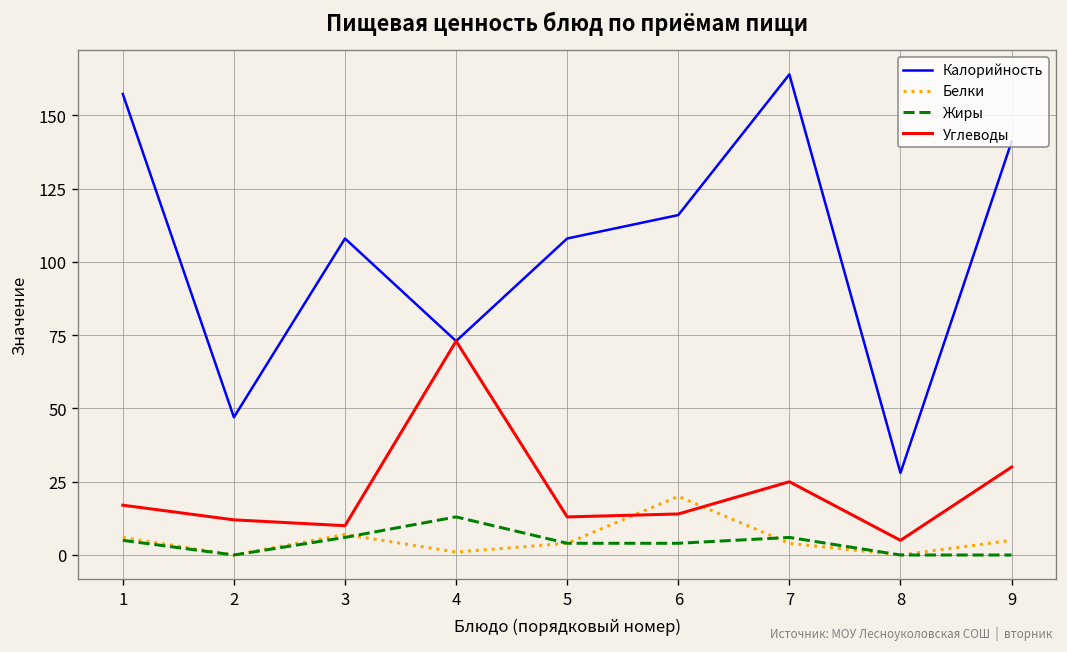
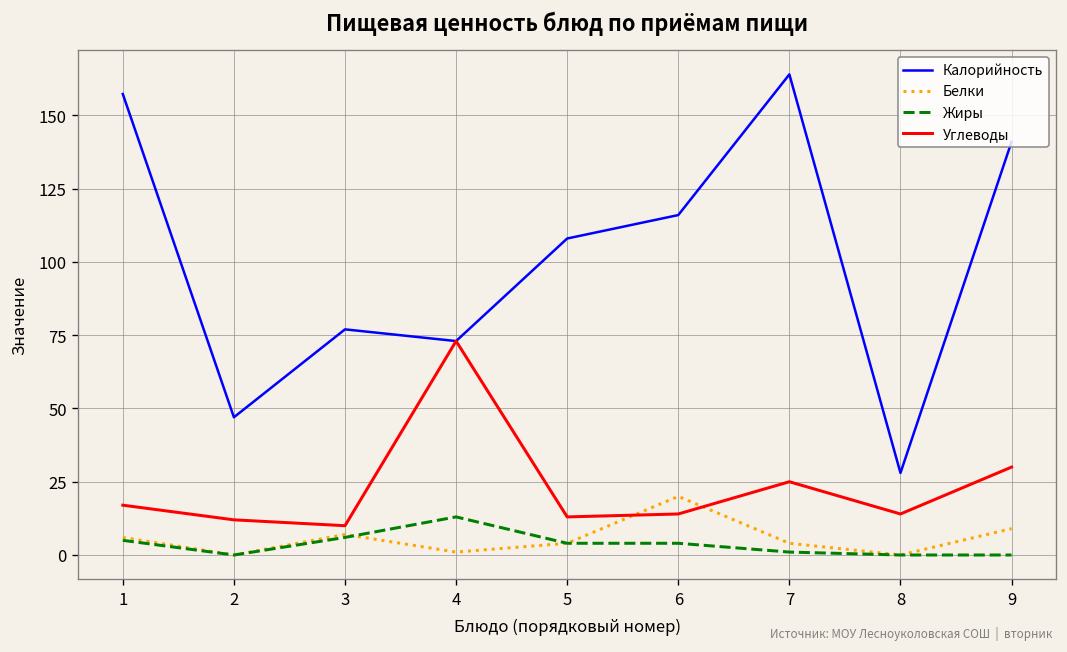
  {
    "Калорийность": {
      "1": 157,
      "2": 47,
-     "3": 108,
+     "3": 77,
      "5": 108,
      "6": 116,
      "7": 164,
      "8": 28
    },
    "Белки": {
      "4": 1,
      "6": 20,
      "7": 4,
-     "9": 5
+     "9": 9
    },
    "Жиры": {
      "4": 13,
      "6": 4,
-     "7": 6,
+     "7": 1,
      "9": 0
    },
    "Углеводы": {
      "1": 17,
      "2": 12,
      "3": 10,
      "5": 13,
      "6": 14,
      "7": 25,
-     "8": 5,
+     "8": 14,
      "9": 30
    }
  }
